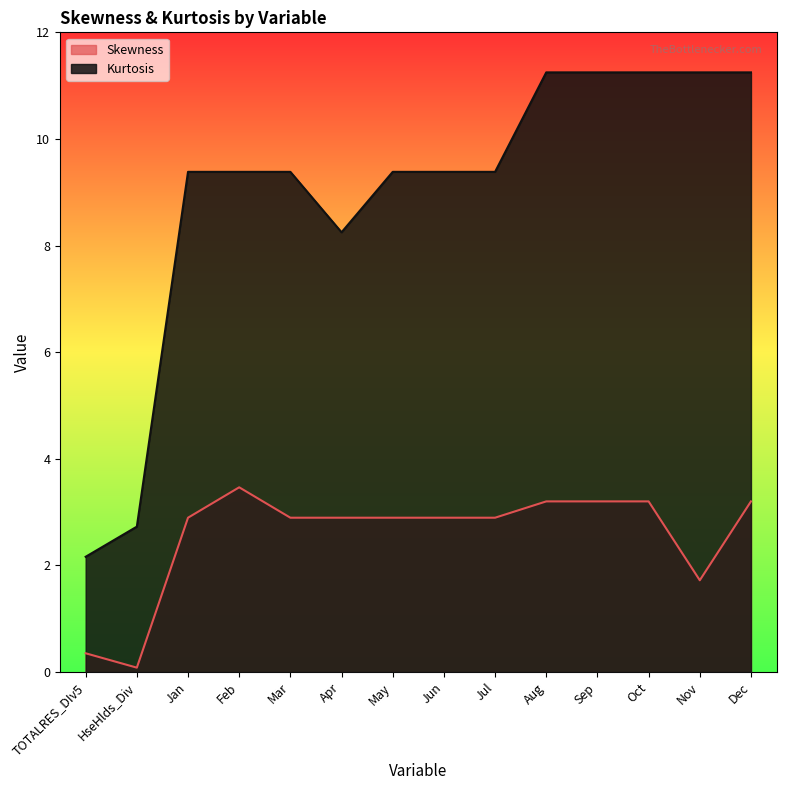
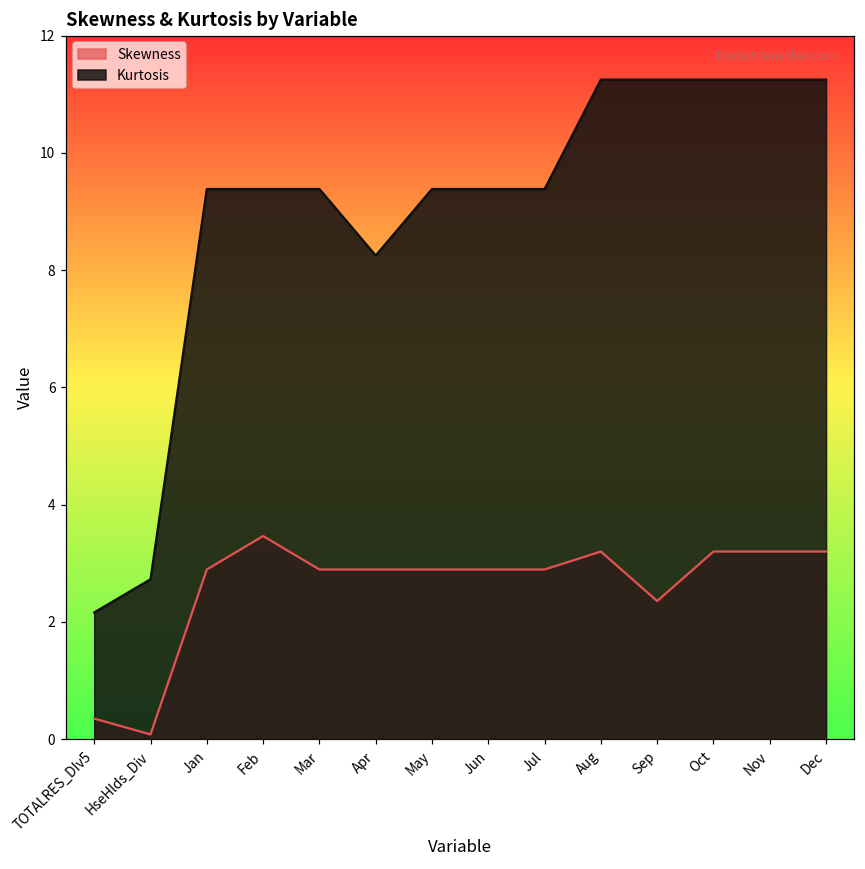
  {
    "Skewness": {
      "TOTALRES_DIv5": 0.4,
      "HseHlds_Div": 0.1,
      "Jan": 2.9,
      "Feb": 3.5,
      "Mar": 2.9,
      "Apr": 2.9,
      "May": 2.9,
      "Jun": 2.9,
      "Jul": 2.9,
      "Aug": 3.2,
-     "Sep": 3.2,
+     "Sep": 2.4,
      "Oct": 3.2,
-     "Nov": 1.7,
+     "Nov": 3.2,
      "Dec": 3.2
    },
    "Kurtosis": {
      "TOTALRES_DIv5": 2.2,
      "HseHlds_Div": 2.7,
      "Jan": 9.4,
      "Feb": 9.4,
      "Mar": 9.4,
      "Apr": 8.2,
      "May": 9.4,
      "Jun": 9.4,
      "Jul": 9.4,
      "Aug": 11.2,
      "Sep": 11.2,
      "Oct": 11.2,
      "Nov": 11.2,
      "Dec": 11.2
    }
  }
